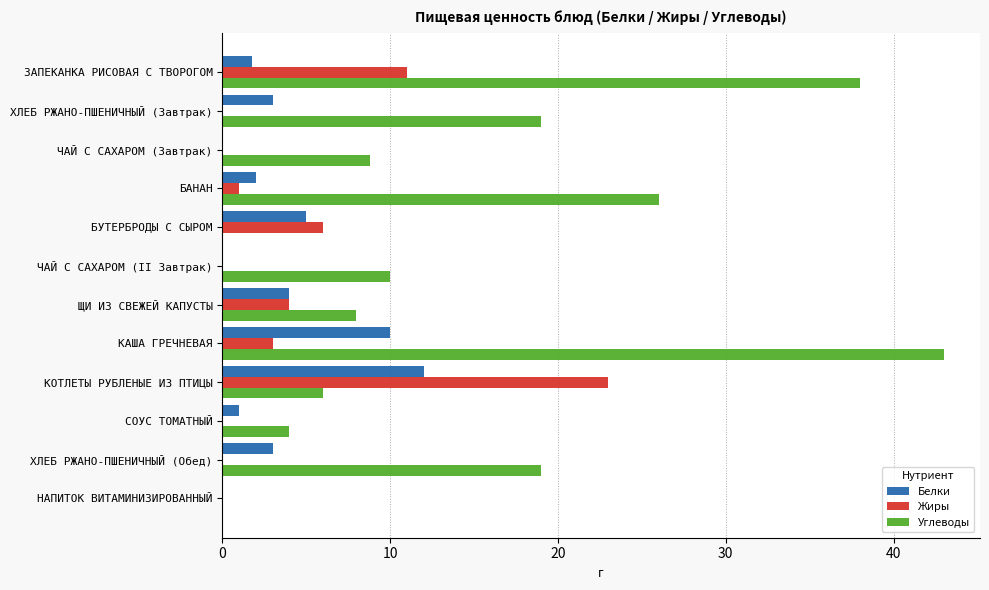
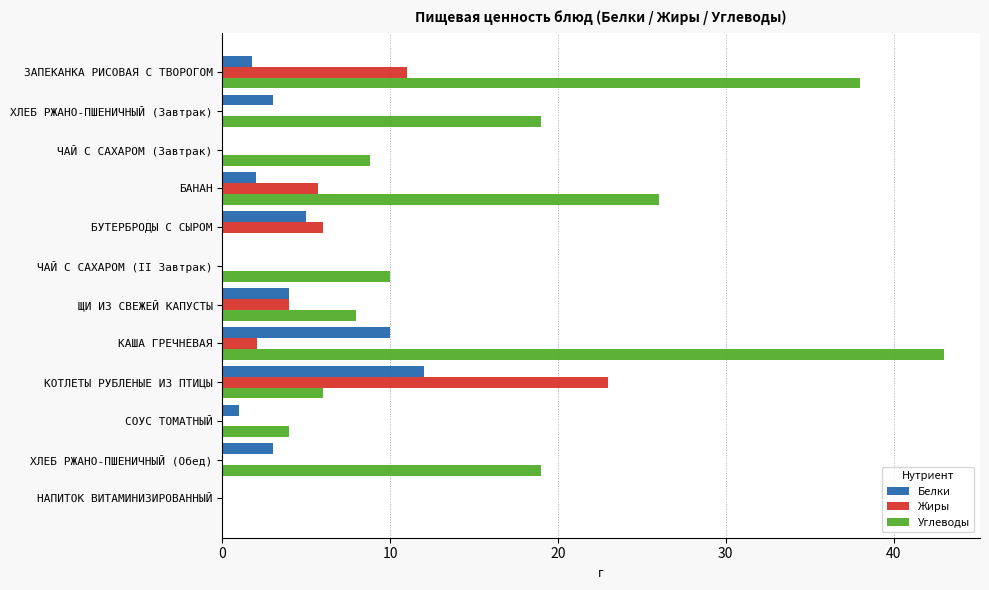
  {
    "Белки": {
      "ЗАПЕКАНКА РИСОВАЯ С ТВОРОГОМ": 1.8,
      "ХЛЕБ РЖАНО-ПШЕНИЧНЫЙ (Завтрак)": 3.0,
      "ЧАЙ С САХАРОМ (Завтрак)": 0.0,
      "БАНАН": 2.0,
      "БУТЕРБРОДЫ С СЫРОМ": 5.0,
      "ЧАЙ С САХАРОМ (II Завтрак)": 0.0,
      "ЩИ ИЗ СВЕЖЕЙ КАПУСТЫ": 4.0,
      "КАША ГРЕЧНЕВАЯ": 10.0,
      "КОТЛЕТЫ РУБЛЕНЫЕ ИЗ ПТИЦЫ": 12.0,
      "СОУС ТОМАТНЫЙ": 1.0,
      "ХЛЕБ РЖАНО-ПШЕНИЧНЫЙ (Обед)": 3.0,
      "НАПИТОК ВИТАМИНИЗИРОВАННЫЙ": 0.0
    },
    "Жиры": {
      "ЗАПЕКАНКА РИСОВАЯ С ТВОРОГОМ": 11.0,
      "ХЛЕБ РЖАНО-ПШЕНИЧНЫЙ (Завтрак)": 0.0,
      "ЧАЙ С САХАРОМ (Завтрак)": 0.0,
-     "БАНАН": 1.0,
+     "БАНАН": 5.7,
      "БУТЕРБРОДЫ С СЫРОМ": 6.0,
      "ЧАЙ С САХАРОМ (II Завтрак)": 0.0,
      "ЩИ ИЗ СВЕЖЕЙ КАПУСТЫ": 4.0,
-     "КАША ГРЕЧНЕВАЯ": 3.0,
+     "КАША ГРЕЧНЕВАЯ": 2.1,
      "КОТЛЕТЫ РУБЛЕНЫЕ ИЗ ПТИЦЫ": 23.0,
      "СОУС ТОМАТНЫЙ": 0.0,
      "ХЛЕБ РЖАНО-ПШЕНИЧНЫЙ (Обед)": 0.0,
      "НАПИТОК ВИТАМИНИЗИРОВАННЫЙ": 0.0
    },
    "Углеводы": {
      "ЗАПЕКАНКА РИСОВАЯ С ТВОРОГОМ": 38.0,
      "ХЛЕБ РЖАНО-ПШЕНИЧНЫЙ (Завтрак)": 19.0,
      "ЧАЙ С САХАРОМ (Завтрак)": 8.8,
      "БАНАН": 26.0,
      "БУТЕРБРОДЫ С СЫРОМ": 0.0,
      "ЧАЙ С САХАРОМ (II Завтрак)": 10.0,
      "ЩИ ИЗ СВЕЖЕЙ КАПУСТЫ": 8.0,
      "КАША ГРЕЧНЕВАЯ": 43.0,
      "КОТЛЕТЫ РУБЛЕНЫЕ ИЗ ПТИЦЫ": 6.0,
      "СОУС ТОМАТНЫЙ": 4.0,
      "ХЛЕБ РЖАНО-ПШЕНИЧНЫЙ (Обед)": 19.0,
      "НАПИТОК ВИТАМИНИЗИРОВАННЫЙ": 0.0
    }
  }
